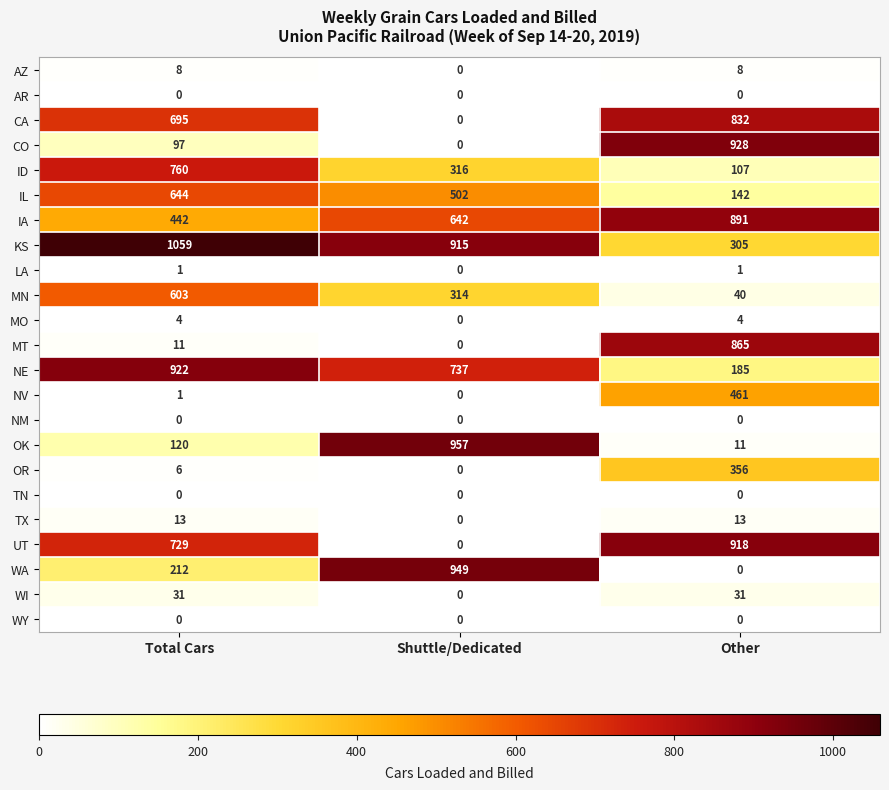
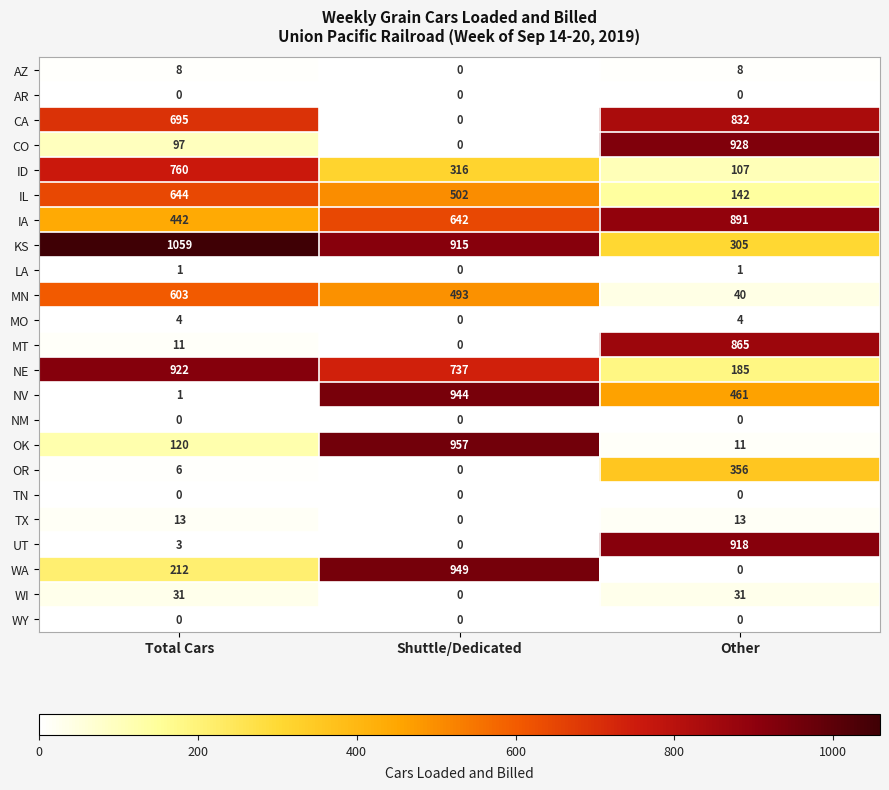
  {
    "AZ": {
      "Total Cars": 8,
      "Shuttle/Dedicated": 0,
      "Other": 8
    },
    "AR": {
      "Total Cars": 0,
      "Shuttle/Dedicated": 0,
      "Other": 0
    },
    "CA": {
      "Total Cars": 695,
      "Shuttle/Dedicated": 0,
      "Other": 832
    },
    "CO": {
      "Total Cars": 97,
      "Shuttle/Dedicated": 0,
      "Other": 928
    },
    "ID": {
      "Total Cars": 760,
      "Shuttle/Dedicated": 316,
      "Other": 107
    },
    "IL": {
      "Total Cars": 644,
      "Shuttle/Dedicated": 502,
      "Other": 142
    },
    "IA": {
      "Total Cars": 442,
      "Shuttle/Dedicated": 642,
      "Other": 891
    },
    "KS": {
      "Total Cars": 1059,
      "Shuttle/Dedicated": 915,
      "Other": 305
    },
    "LA": {
      "Total Cars": 1,
      "Shuttle/Dedicated": 0,
      "Other": 1
    },
    "MN": {
      "Total Cars": 603,
-     "Shuttle/Dedicated": 314,
+     "Shuttle/Dedicated": 493,
      "Other": 40
    },
    "MO": {
      "Total Cars": 4,
      "Shuttle/Dedicated": 0,
      "Other": 4
    },
    "MT": {
      "Total Cars": 11,
      "Shuttle/Dedicated": 0,
      "Other": 865
    },
    "NE": {
      "Total Cars": 922,
      "Shuttle/Dedicated": 737,
      "Other": 185
    },
    "NV": {
      "Total Cars": 1,
-     "Shuttle/Dedicated": 0,
+     "Shuttle/Dedicated": 944,
      "Other": 461
    },
    "NM": {
      "Total Cars": 0,
      "Shuttle/Dedicated": 0,
      "Other": 0
    },
    "OK": {
      "Total Cars": 120,
      "Shuttle/Dedicated": 957,
      "Other": 11
    },
    "OR": {
      "Total Cars": 6,
      "Shuttle/Dedicated": 0,
      "Other": 356
    },
    "TN": {
      "Total Cars": 0,
      "Shuttle/Dedicated": 0,
      "Other": 0
    },
    "TX": {
      "Total Cars": 13,
      "Shuttle/Dedicated": 0,
      "Other": 13
    },
    "UT": {
-     "Total Cars": 729,
+     "Total Cars": 3,
      "Shuttle/Dedicated": 0,
      "Other": 918
    },
    "WA": {
      "Total Cars": 212,
      "Shuttle/Dedicated": 949,
      "Other": 0
    },
    "WI": {
      "Total Cars": 31,
      "Shuttle/Dedicated": 0,
      "Other": 31
    },
    "WY": {
      "Total Cars": 0,
      "Shuttle/Dedicated": 0,
      "Other": 0
    }
  }
